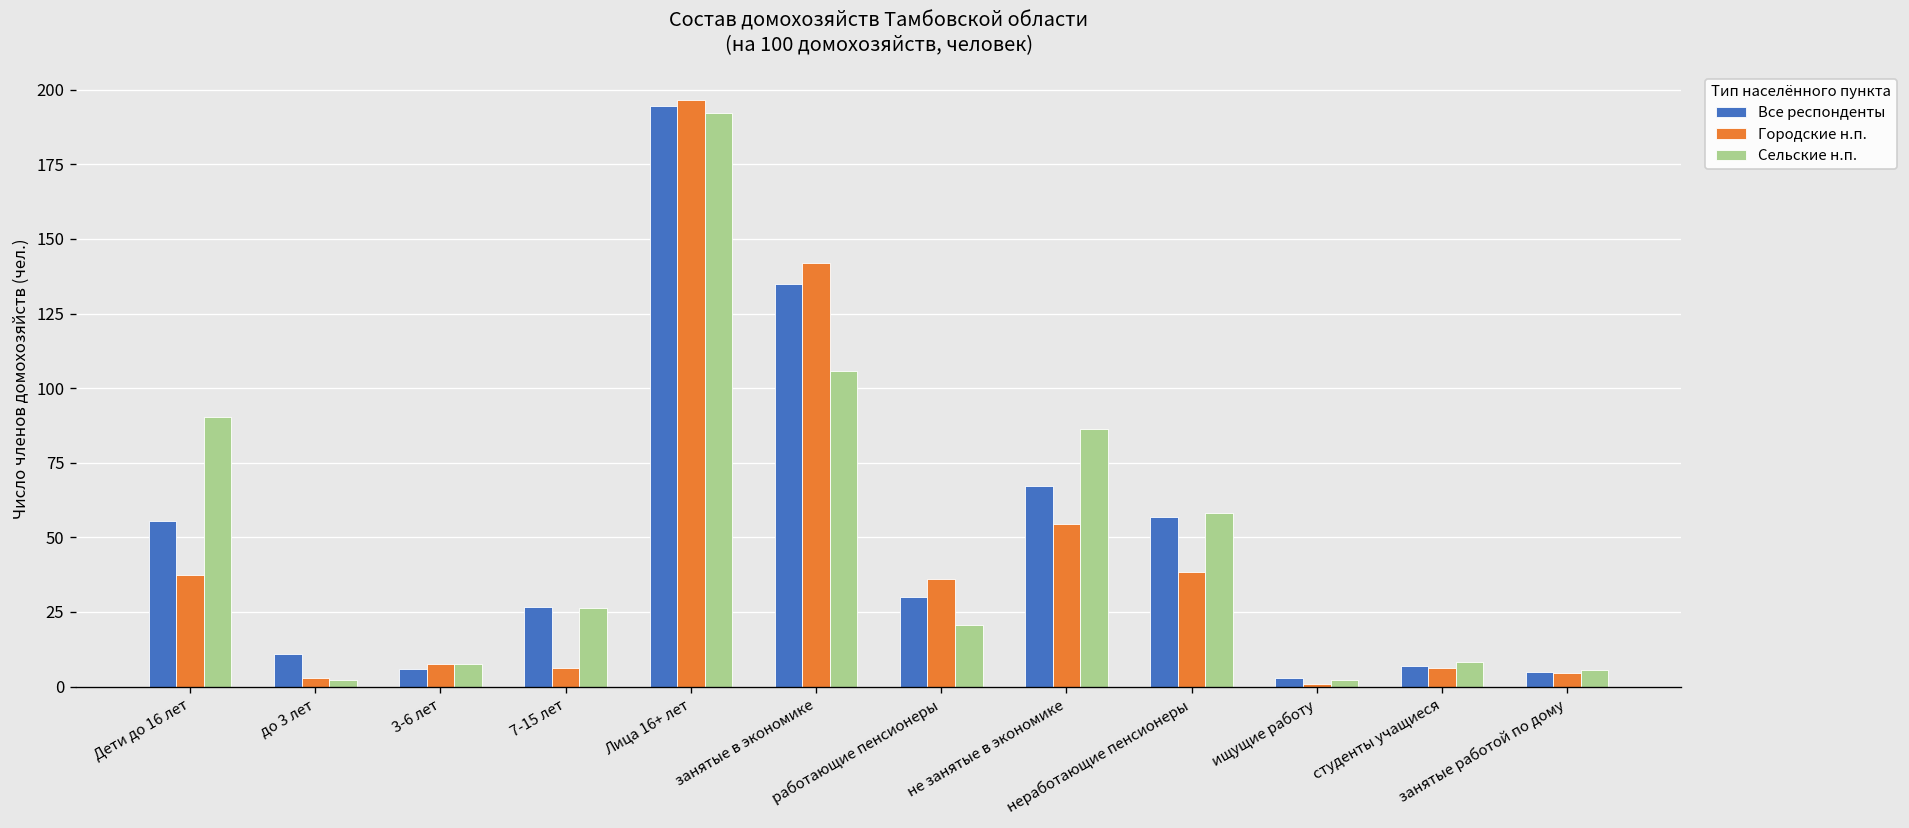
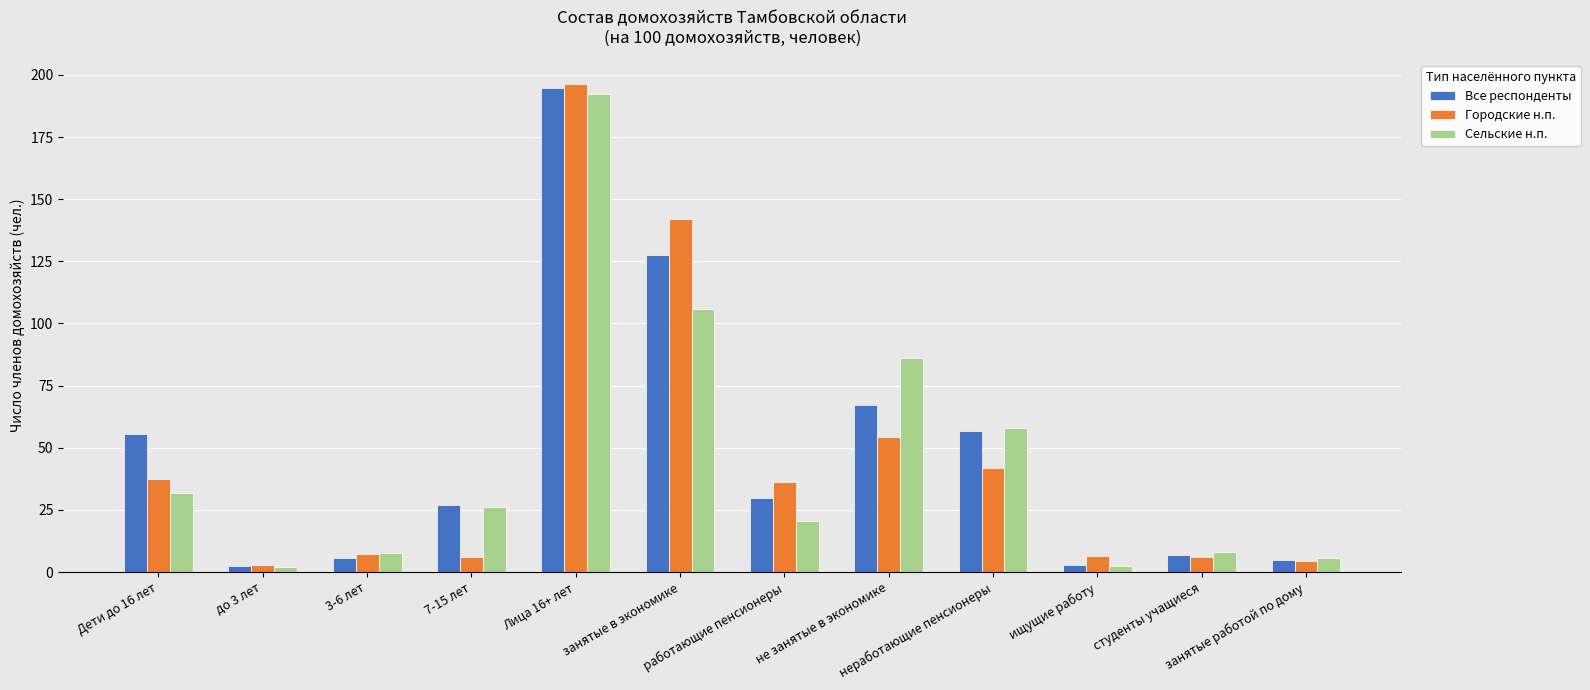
  {
    "Все респонденты": {
      "Дети до 16 лет": 56,
-     "до 3 лет": 11,
+     "до 3 лет": 3,
      "3-6 лет": 6,
      "7-15 лет": 27,
      "Лица 16+ лет": 195,
-     "занятые в экономике": 135,
+     "занятые в экономике": 128,
      "работающие пенсионеры": 30,
      "не занятые в экономике": 67,
      "неработающие пенсионеры": 57,
      "ищущие работу": 3,
      "студенты учащиеся": 7,
      "занятые работой по дому": 5
    },
    "Городские н.п.": {
      "Дети до 16 лет": 37,
      "до 3 лет": 3,
      "3-6 лет": 7,
      "7-15 лет": 6,
      "Лица 16+ лет": 196,
      "занятые в экономике": 142,
      "работающие пенсионеры": 36,
      "не занятые в экономике": 54,
-     "неработающие пенсионеры": 38,
-     "ищущие работу": 1,
+     "неработающие пенсионеры": 42,
+     "ищущие работу": 6,
      "студенты учащиеся": 6,
      "занятые работой по дому": 5
    },
    "Сельские н.п.": {
-     "Дети до 16 лет": 90,
+     "Дети до 16 лет": 32,
      "до 3 лет": 2,
      "3-6 лет": 8,
      "7-15 лет": 26,
      "Лица 16+ лет": 192,
      "занятые в экономике": 106,
      "работающие пенсионеры": 21,
      "не занятые в экономике": 86,
      "неработающие пенсионеры": 58,
      "ищущие работу": 2,
      "студенты учащиеся": 8,
      "занятые работой по дому": 6
    }
  }
